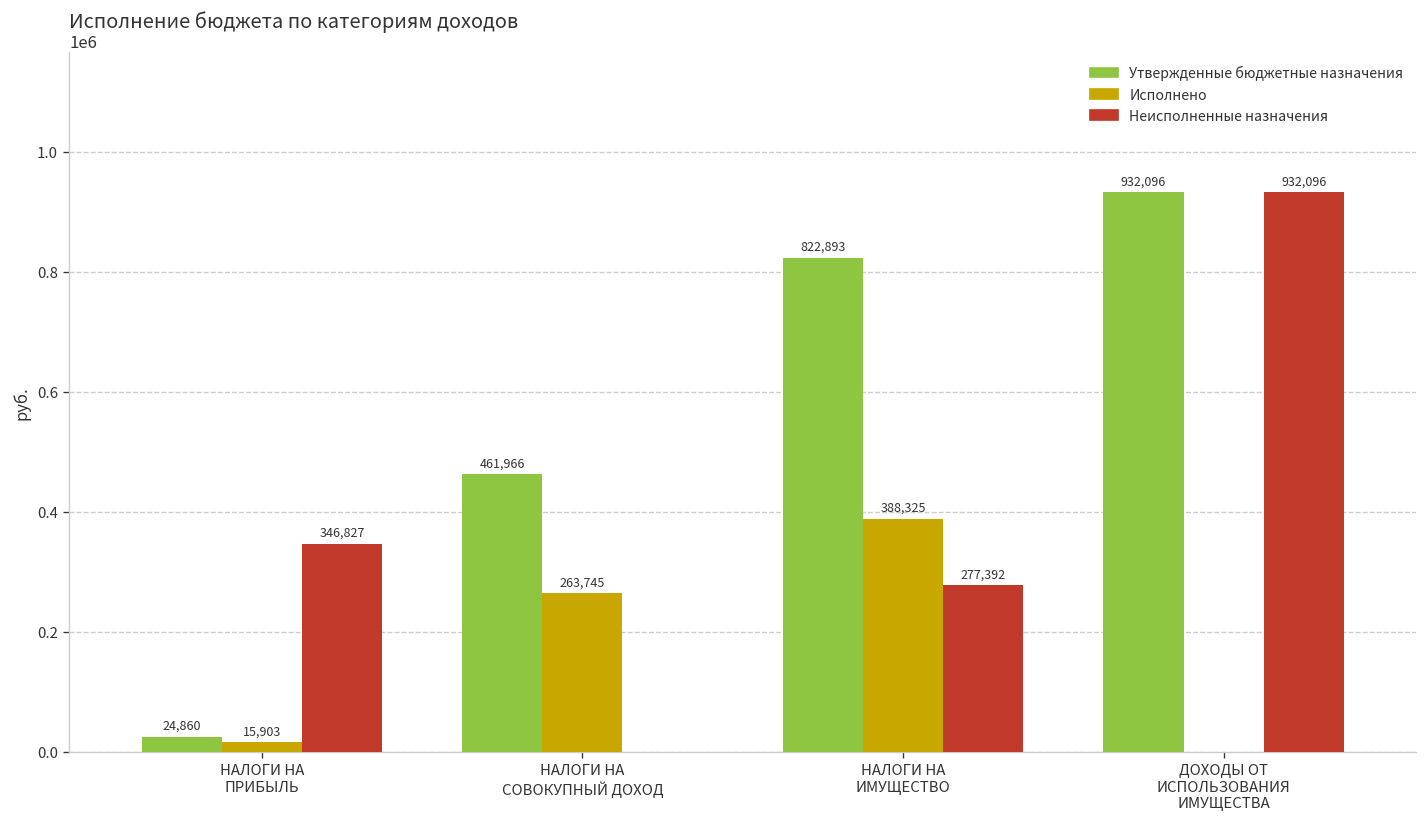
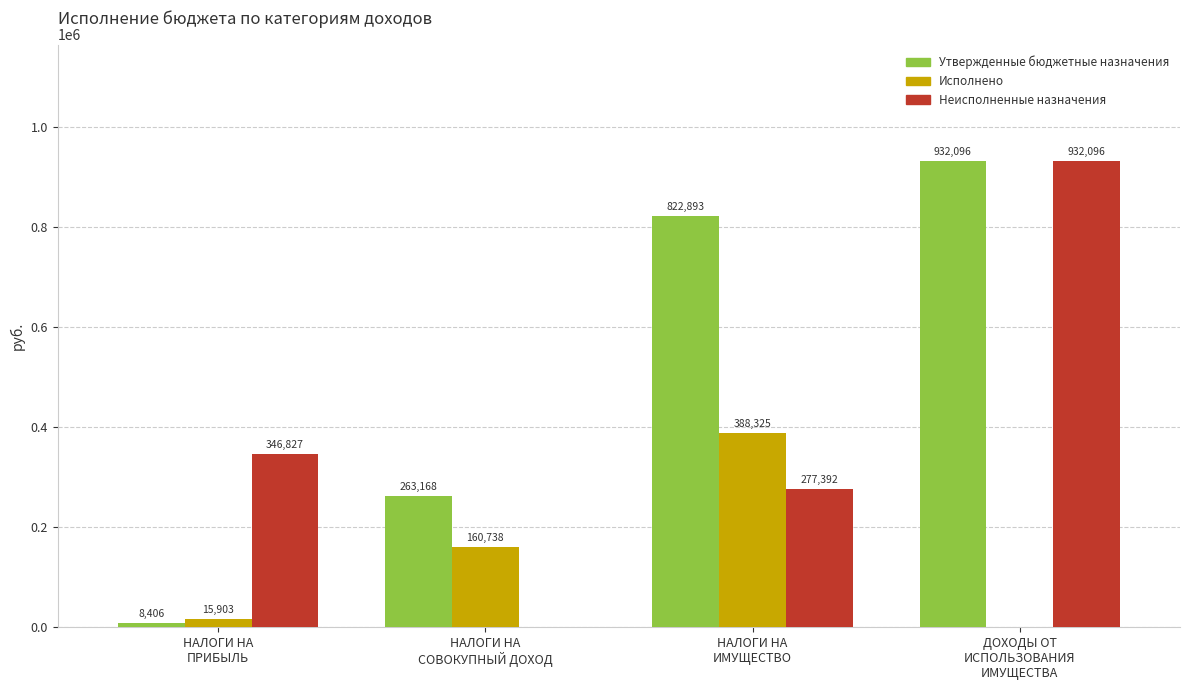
  {
    "Утвержденные бюджетные назначения": {
-     "НАЛОГИ НА ПРИБЫЛЬ": "24,860",
-     "НАЛОГИ НА СОВОКУПНЫЙ ДОХОД": "461,966",
+     "НАЛОГИ НА ПРИБЫЛЬ": "8,406",
+     "НАЛОГИ НА СОВОКУПНЫЙ ДОХОД": "263,168",
      "НАЛОГИ НА ИМУЩЕСТВО": "822,893",
      "ДОХОДЫ ОТ ИСПОЛЬЗОВАНИЯ ИМУЩЕСТВА": "932,096"
    },
    "Исполнено": {
      "НАЛОГИ НА ПРИБЫЛЬ": "15,903",
-     "НАЛОГИ НА СОВОКУПНЫЙ ДОХОД": "263,745",
+     "НАЛОГИ НА СОВОКУПНЫЙ ДОХОД": "160,738",
      "НАЛОГИ НА ИМУЩЕСТВО": "388,325"
    },
    "Неисполненные назначения": {
      "НАЛОГИ НА ПРИБЫЛЬ": "346,827",
      "НАЛОГИ НА ИМУЩЕСТВО": "277,392",
      "ДОХОДЫ ОТ ИСПОЛЬЗОВАНИЯ ИМУЩЕСТВА": "932,096"
    }
  }
